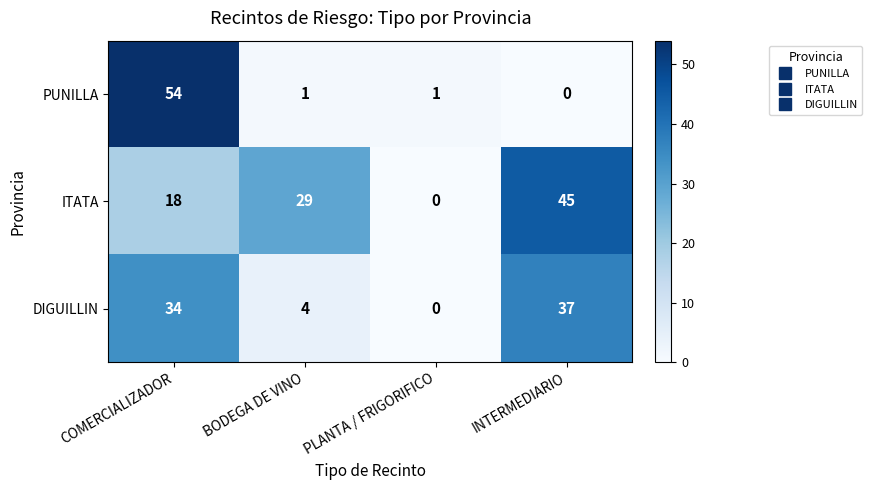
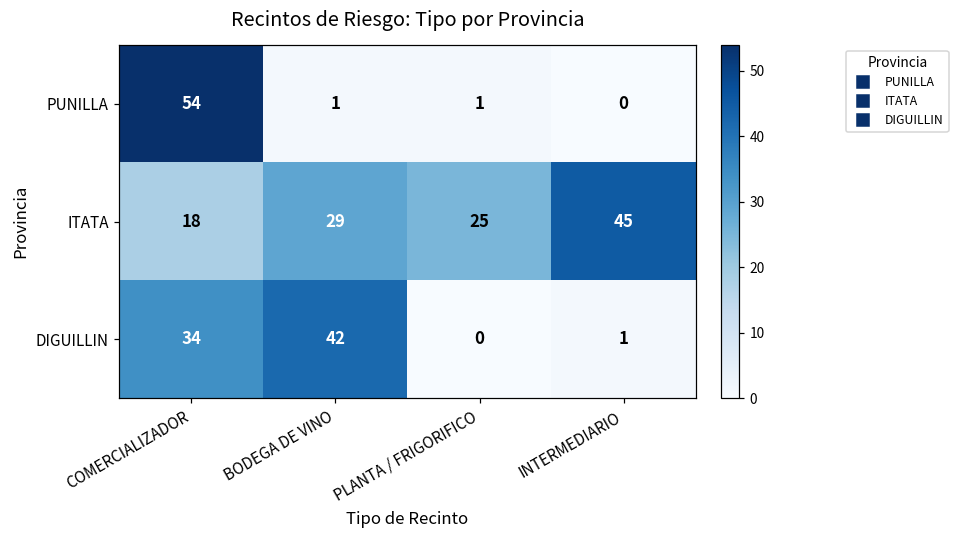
  {
    "PUNILLA": {
      "COMERCIALIZADOR": 54,
      "BODEGA DE VINO": 1,
      "PLANTA / FRIGORIFICO": 1,
      "INTERMEDIARIO": 0
    },
    "ITATA": {
      "COMERCIALIZADOR": 18,
      "BODEGA DE VINO": 29,
-     "PLANTA / FRIGORIFICO": 0,
+     "PLANTA / FRIGORIFICO": 25,
      "INTERMEDIARIO": 45
    },
    "DIGUILLIN": {
      "COMERCIALIZADOR": 34,
-     "BODEGA DE VINO": 4,
+     "BODEGA DE VINO": 42,
      "PLANTA / FRIGORIFICO": 0,
-     "INTERMEDIARIO": 37
+     "INTERMEDIARIO": 1
    }
  }
